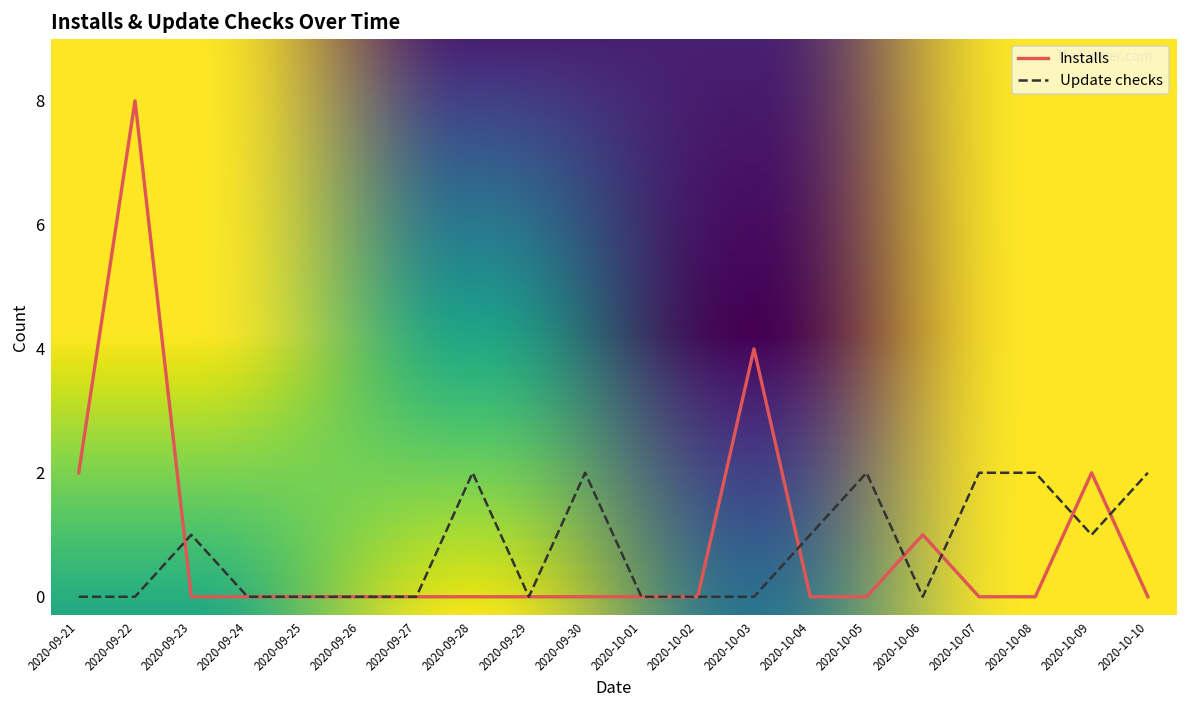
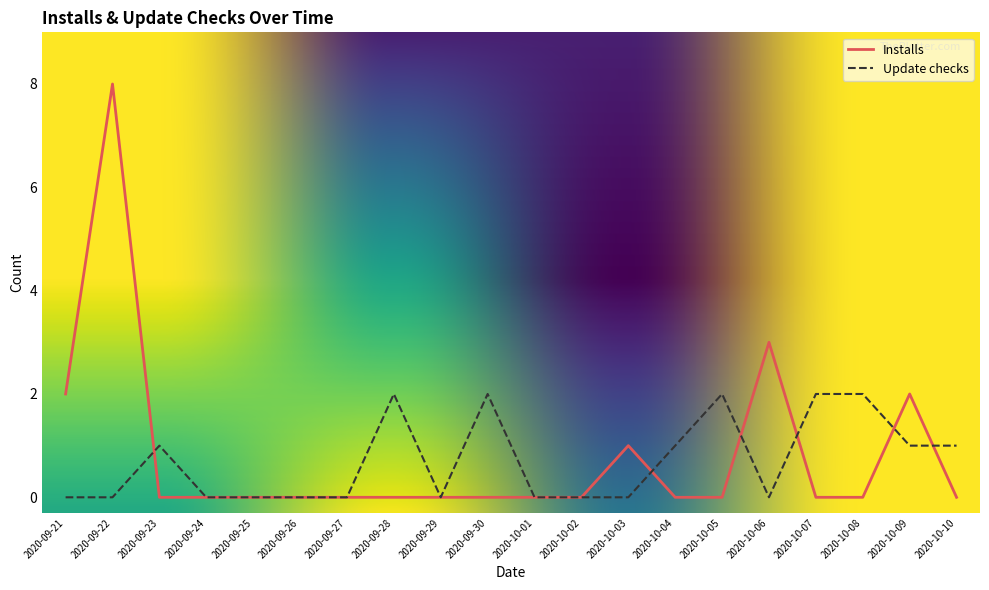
  {
    "Installs": {
      "2020-09-21": 2,
      "2020-09-22": 8,
      "2020-09-23": 0,
      "2020-09-28": 0,
      "2020-09-30": 0,
-     "2020-10-03": 4,
+     "2020-10-03": 1,
      "2020-10-04": 0,
      "2020-10-05": 0,
-     "2020-10-06": 1,
+     "2020-10-06": 3,
      "2020-10-07": 0,
      "2020-10-08": 0,
      "2020-10-09": 2,
      "2020-10-10": 0
    },
    "Update checks": {
      "2020-09-21": 0,
      "2020-09-22": 0,
      "2020-09-23": 1,
      "2020-09-28": 2,
      "2020-09-30": 2,
      "2020-10-03": 0,
      "2020-10-04": 1,
      "2020-10-05": 2,
      "2020-10-06": 0,
      "2020-10-07": 2,
      "2020-10-08": 2,
      "2020-10-09": 1,
-     "2020-10-10": 2
+     "2020-10-10": 1
    }
  }
